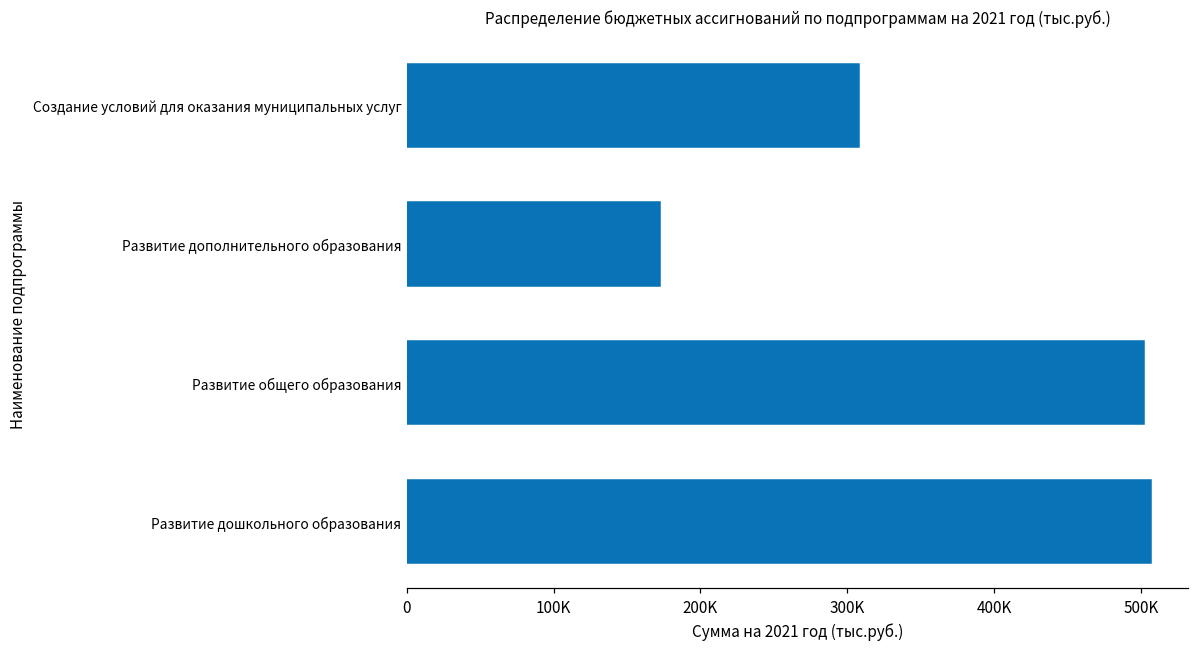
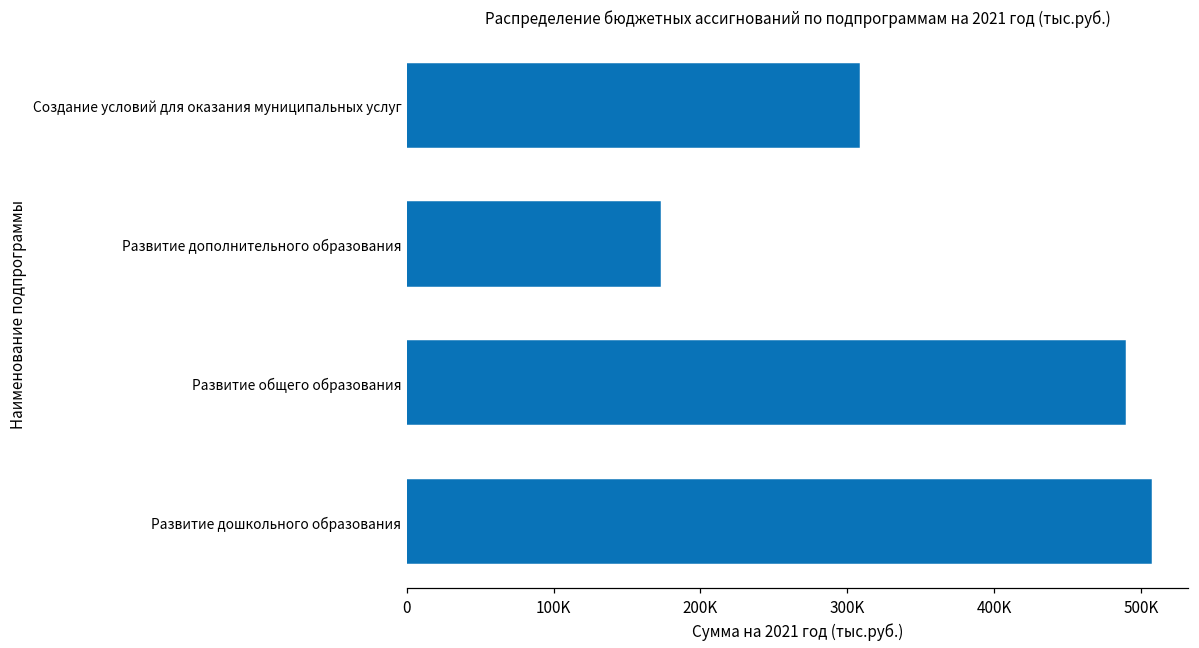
  {
    "Создание условий для оказания муниципальных услуг": 308000,
    "Развитие дополнительного образования": 173000,
-   "Развитие общего образования": 502000,
+   "Развитие общего образования": 489000,
    "Развитие дошкольного образования": 507000
  }
